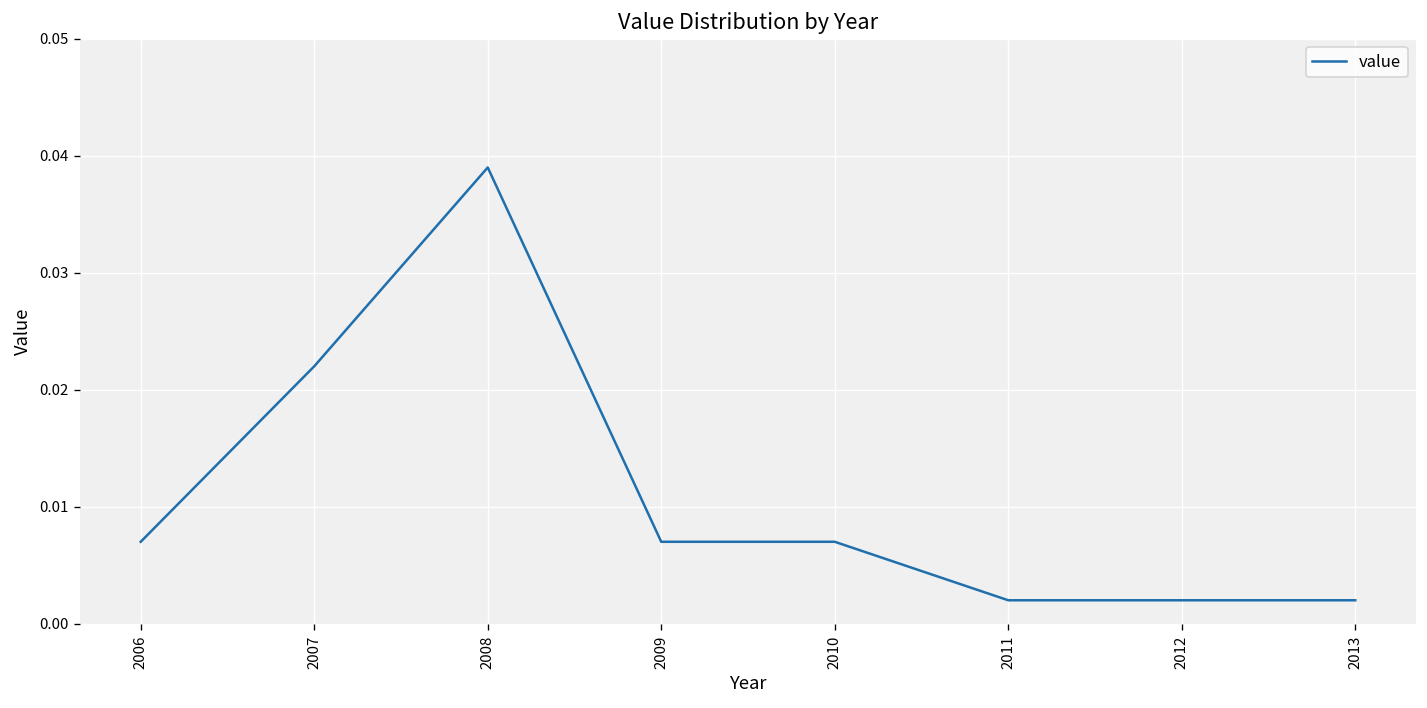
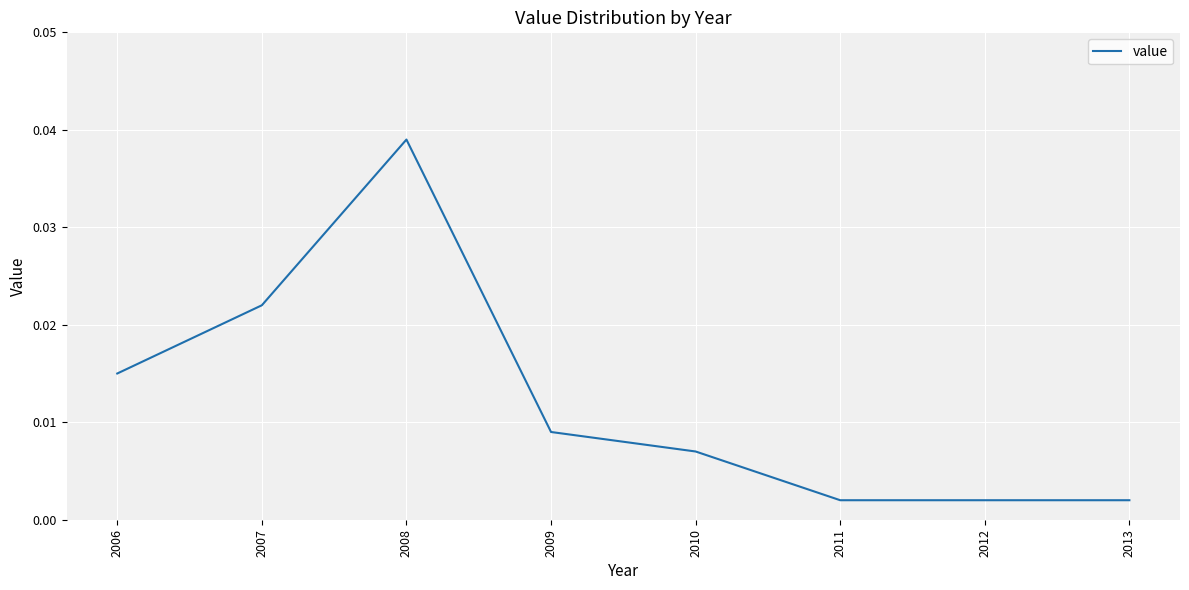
  {
-   "2006": 0.007,
+   "2006": 0.015,
    "2007": 0.022,
    "2008": 0.039,
-   "2009": 0.007,
+   "2009": 0.009,
    "2010": 0.007,
    "2011": 0.002,
    "2012": 0.002,
    "2013": 0.002
  }
